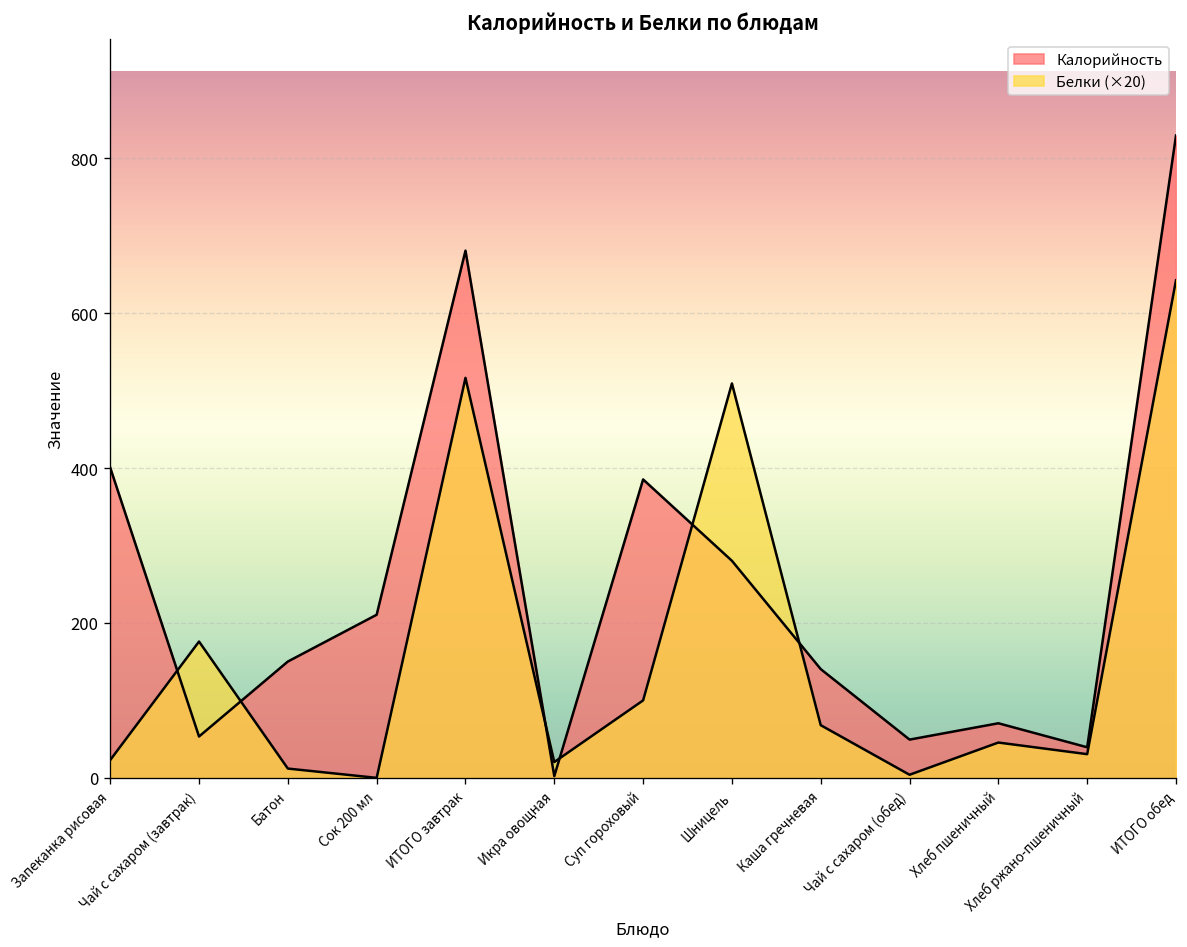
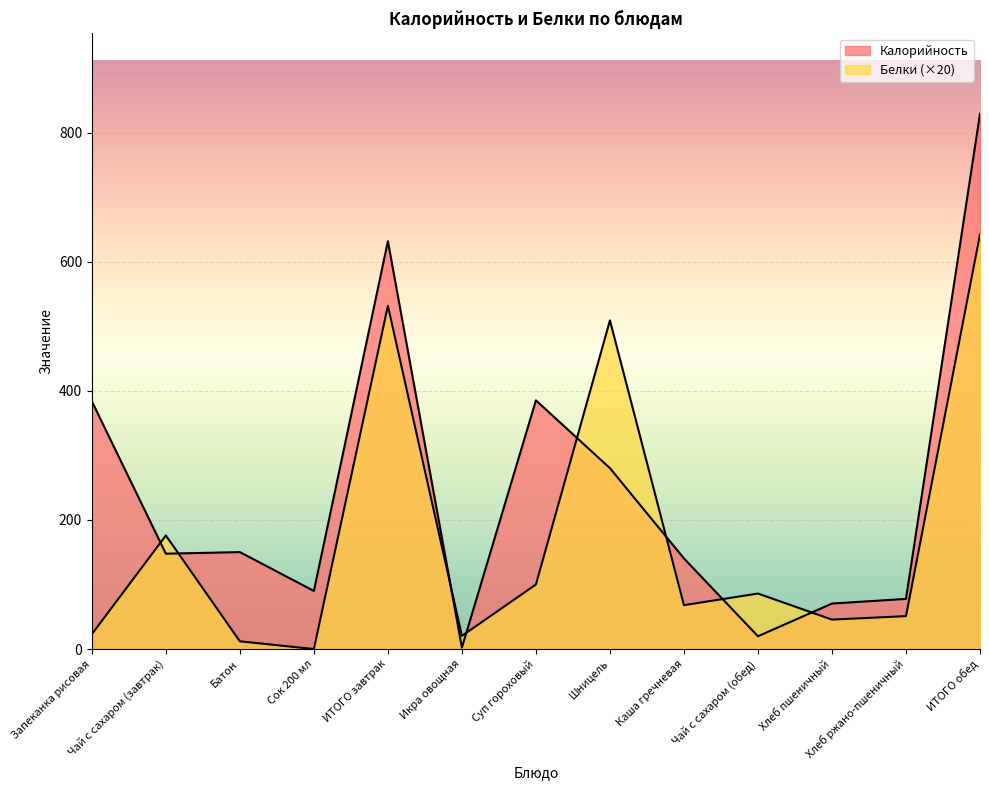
  {
    "Калорийность": {
-     "Запеканка рисовая": 400,
-     "Чай с сахаром (завтрак)": 50,
+     "Запеканка рисовая": 380,
+     "Чай с сахаром (завтрак)": 150,
      "Батон": 150,
-     "Сок 200 мл": 210,
-     "ИТОГО завтрак": 680,
+     "Сок 200 мл": 90,
+     "ИТОГО завтрак": 630,
      "Икра овощная": 0,
      "Суп гороховый": 390,
      "Шницель": 280,
      "Каша гречневая": 140,
-     "Чай с сахаром (обед)": 50,
+     "Чай с сахаром (обед)": 20,
      "Хлеб пшеничный": 70,
-     "Хлеб ржано-пшеничный": 40,
+     "Хлеб ржано-пшеничный": 80,
      "ИТОГО обед": 830
    },
    "Белки (×20)": {
      "Запеканка рисовая": 20,
      "Чай с сахаром (завтрак)": 180,
      "Батон": 10,
      "Сок 200 мл": 0,
-     "ИТОГО завтрак": 520,
+     "ИТОГО завтрак": 530,
      "Икра овощная": 20,
      "Суп гороховый": 100,
      "Шницель": 510,
      "Каша гречневая": 70,
-     "Чай с сахаром (обед)": 0,
+     "Чай с сахаром (обед)": 90,
      "Хлеб пшеничный": 50,
-     "Хлеб ржано-пшеничный": 30,
+     "Хлеб ржано-пшеничный": 50,
      "ИТОГО обед": 640
    }
  }
